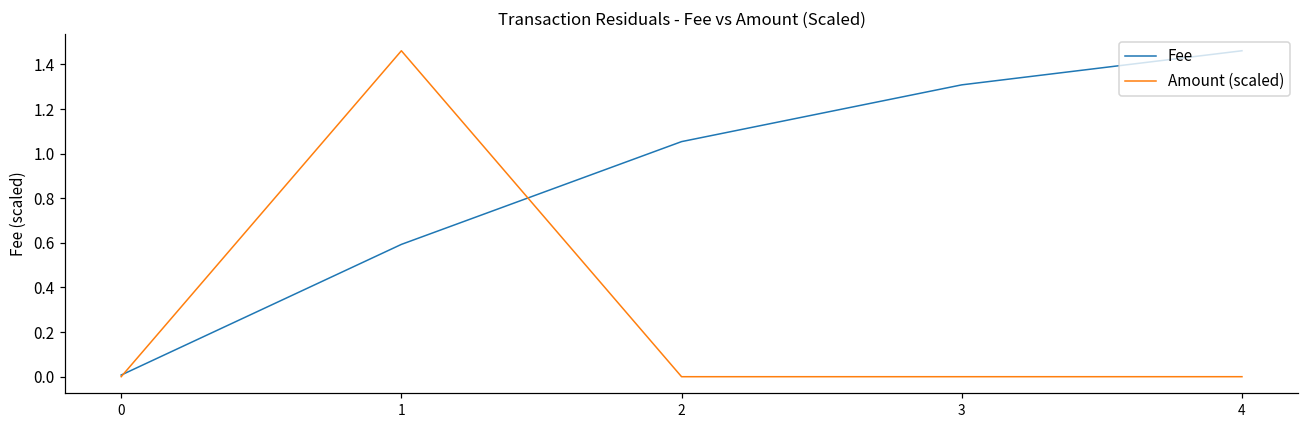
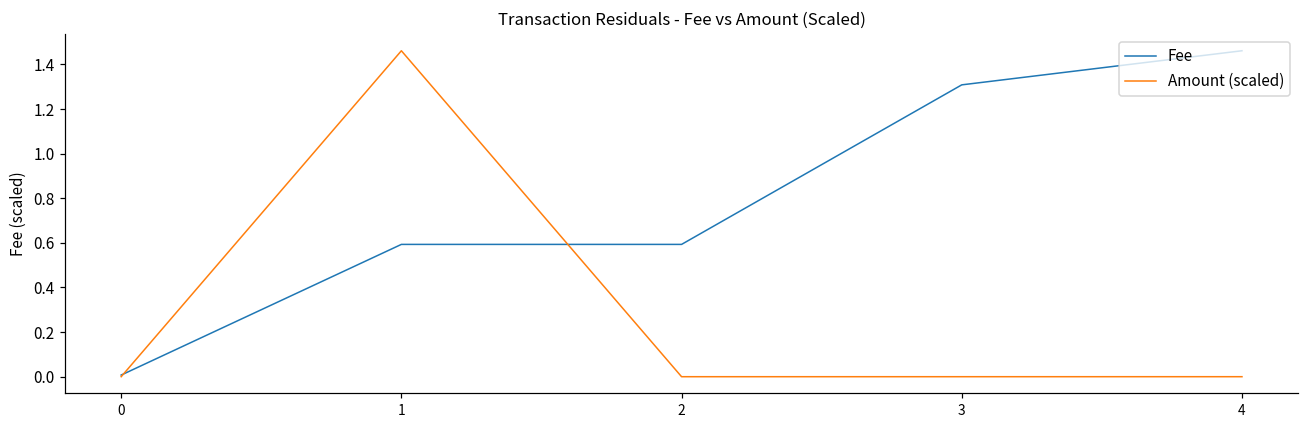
  {
    "Fee": {
      "1": 0.59,
-     "2": 1.05,
+     "2": 0.59,
      "3": 1.31
    },
    "Amount (scaled)": {
      "1": 1.46,
      "2": 0.00,
      "3": 0.00,
      "4": 0.00
    }
  }
